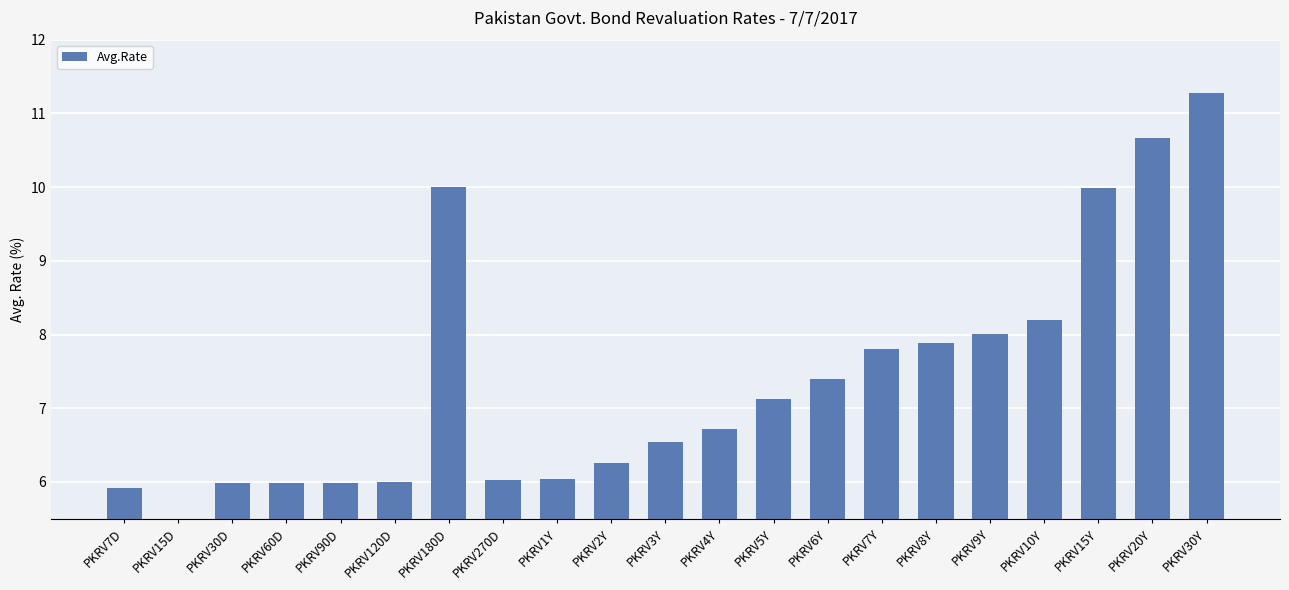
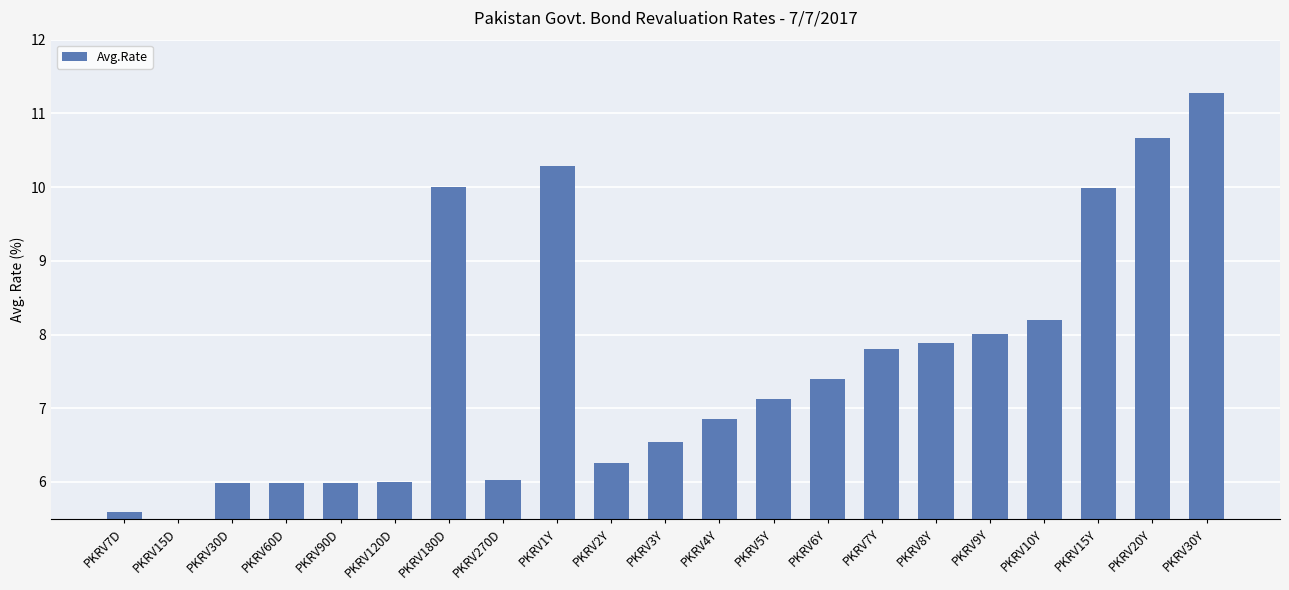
  {
-   "PKRV7D": 5.9,
+   "PKRV7D": 5.6,
    "PKRV30D": 6.0,
    "PKRV60D": 6.0,
    "PKRV90D": 6.0,
    "PKRV120D": 6.0,
    "PKRV180D": 10.0,
    "PKRV270D": 6.0,
-   "PKRV1Y": 6.0,
+   "PKRV1Y": 10.3,
    "PKRV2Y": 6.3,
    "PKRV3Y": 6.5,
-   "PKRV4Y": 6.7,
+   "PKRV4Y": 6.9,
    "PKRV5Y": 7.1,
    "PKRV6Y": 7.4,
    "PKRV7Y": 7.8,
    "PKRV8Y": 7.9,
    "PKRV9Y": 8.0,
    "PKRV10Y": 8.2,
    "PKRV15Y": 10.0,
    "PKRV20Y": 10.7,
    "PKRV30Y": 11.3
  }
